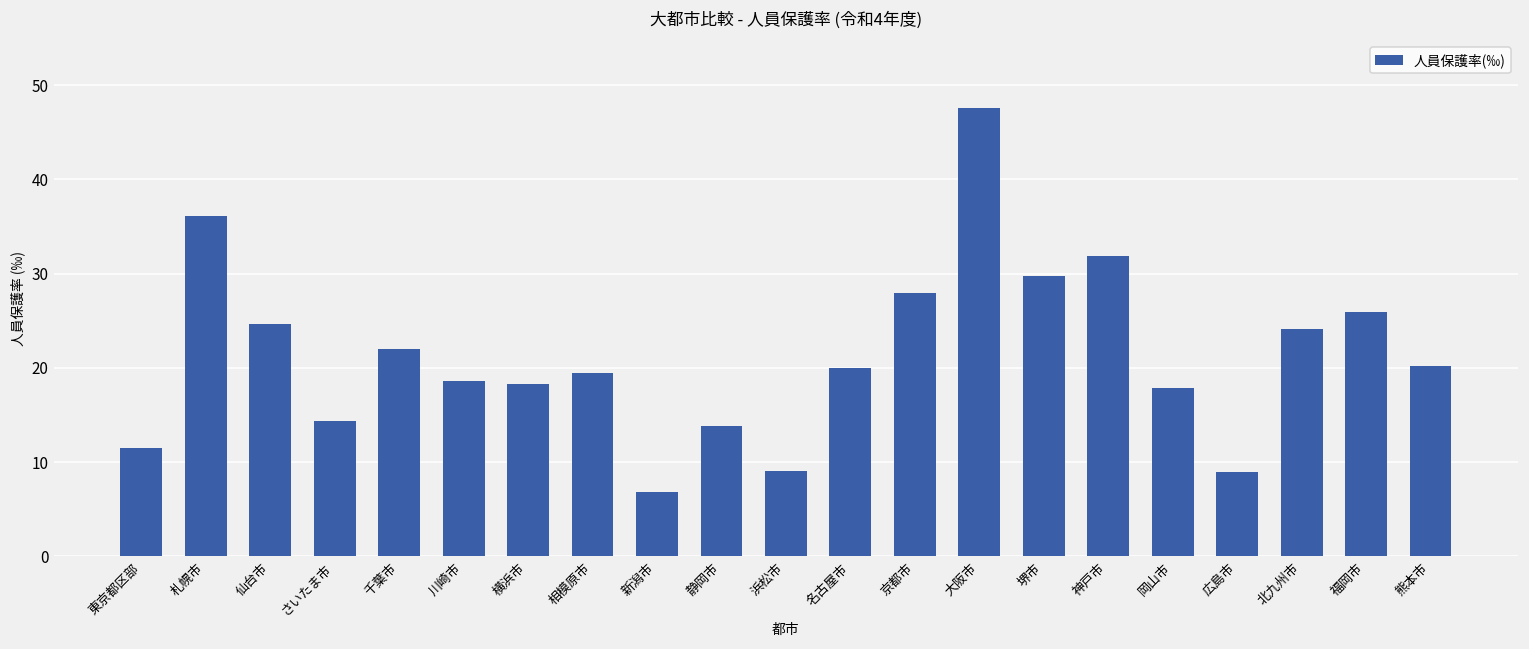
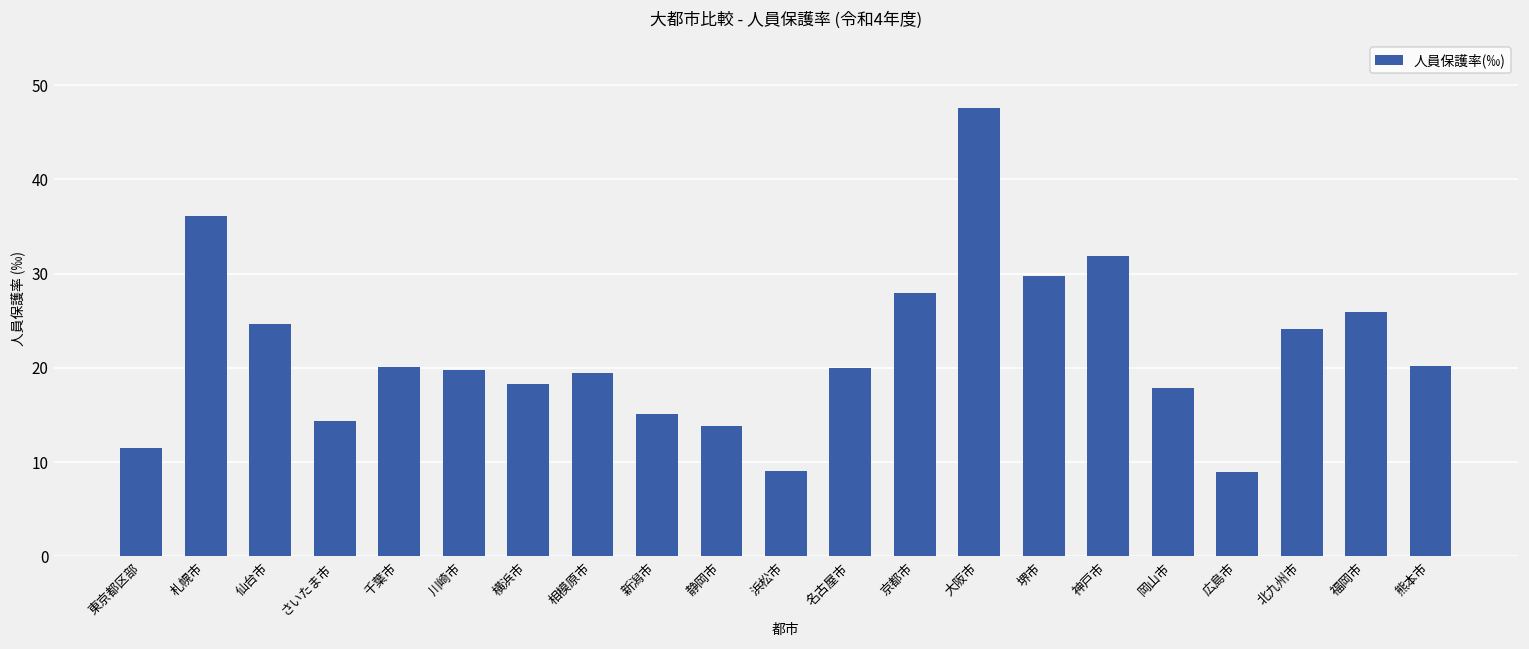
  {
    "東京都区部": 12,
    "札幌市": 36,
    "仙台市": 25,
    "さいたま市": 14,
-   "千葉市": 22,
-   "川崎市": 19,
+   "千葉市": 20,
+   "川崎市": 20,
    "横浜市": 18,
    "相模原市": 20,
-   "新潟市": 7,
+   "新潟市": 15,
    "静岡市": 14,
    "浜松市": 9,
    "名古屋市": 20,
    "京都市": 28,
    "大阪市": 48,
    "堺市": 30,
    "神戸市": 32,
    "岡山市": 18,
    "広島市": 9,
    "北九州市": 24,
    "福岡市": 26,
    "熊本市": 20
  }
